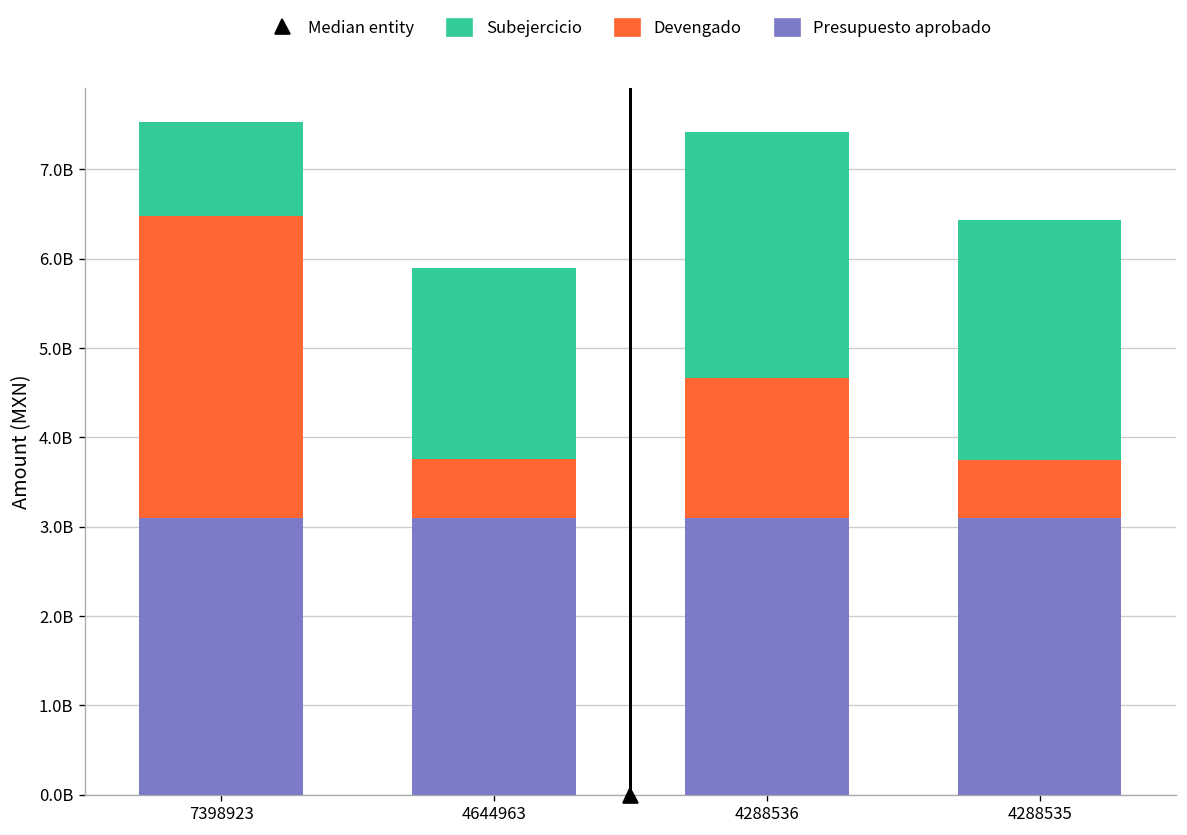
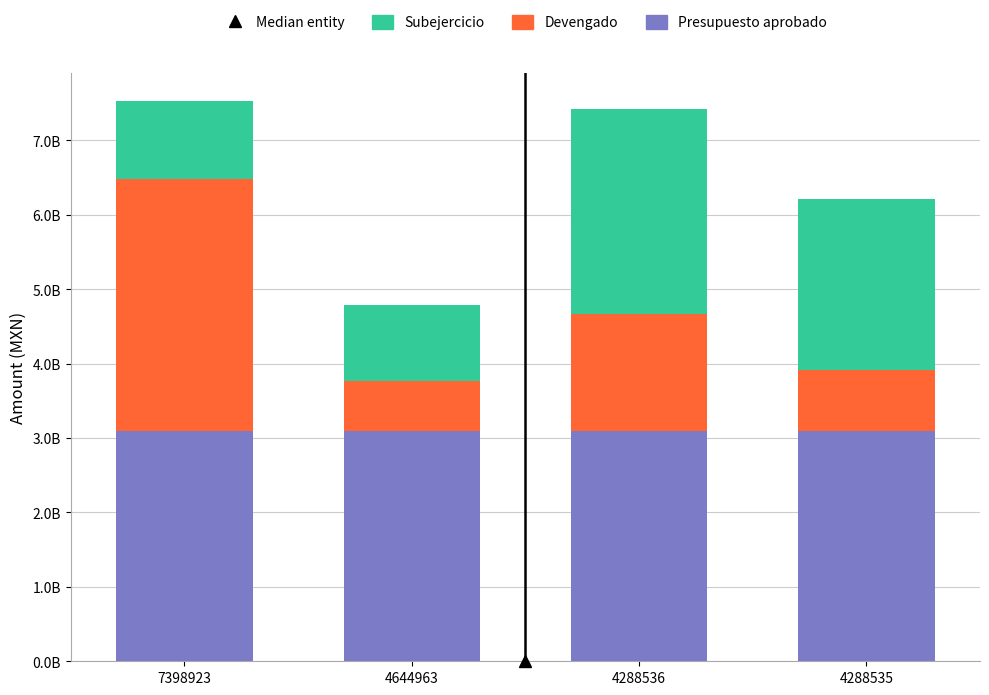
  {
    "Presupuesto aprobado": {
      "7398923": 3100000000,
      "4644963": 3100000000,
      "4288536": 3100000000,
      "4288535": 3100000000
    },
    "Devengado": {
      "7398923": 3400000000,
      "4644963": 700000000,
      "4288536": 1600000000,
-     "4288535": 600000000
+     "4288535": 800000000
    },
    "Subejercicio": {
      "7398923": 1100000000,
-     "4644963": 2100000000,
+     "4644963": 1000000000,
      "4288536": 2700000000,
-     "4288535": 2700000000
+     "4288535": 2300000000
    }
  }
